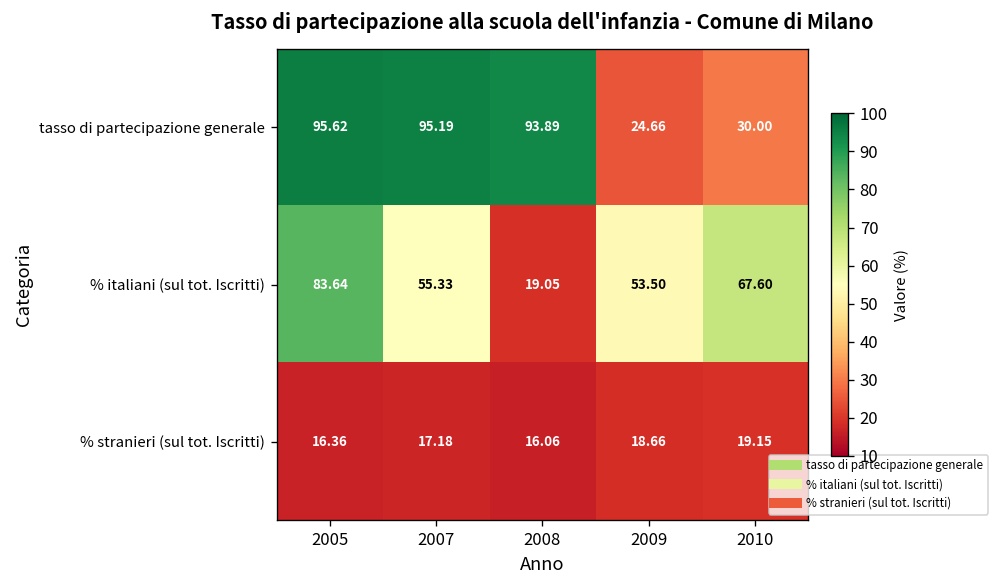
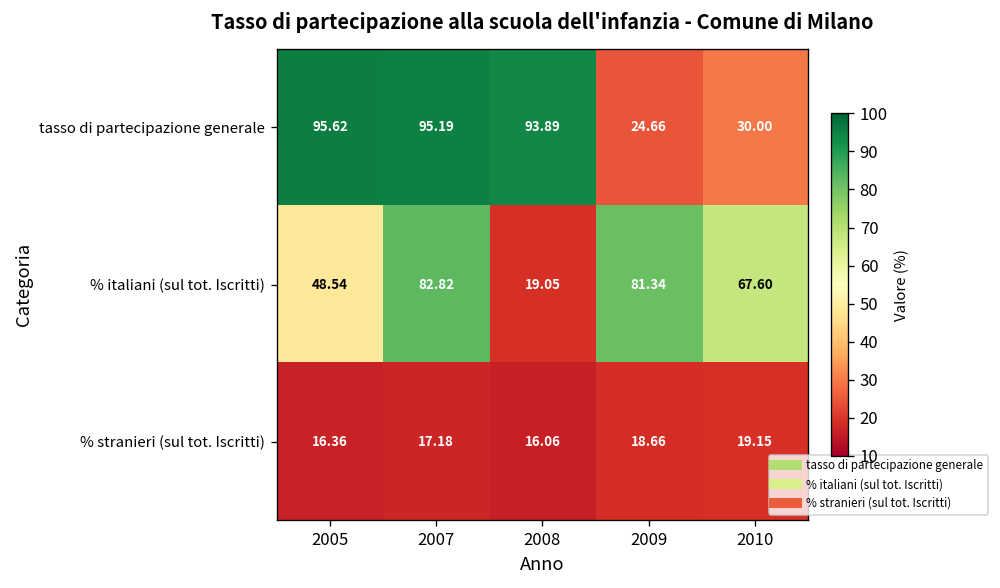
  {
    "tasso di partecipazione generale": {
      "2005": 95.62,
      "2007": 95.19,
      "2008": 93.89,
      "2009": 24.66,
      "2010": 30.00
    },
    "% italiani (sul tot. Iscritti)": {
-     "2005": 83.64,
-     "2007": 55.33,
+     "2005": 48.54,
+     "2007": 82.82,
      "2008": 19.05,
-     "2009": 53.50,
+     "2009": 81.34,
      "2010": 67.60
    },
    "% stranieri (sul tot. Iscritti)": {
      "2005": 16.36,
      "2007": 17.18,
      "2008": 16.06,
      "2009": 18.66,
      "2010": 19.15
    }
  }
